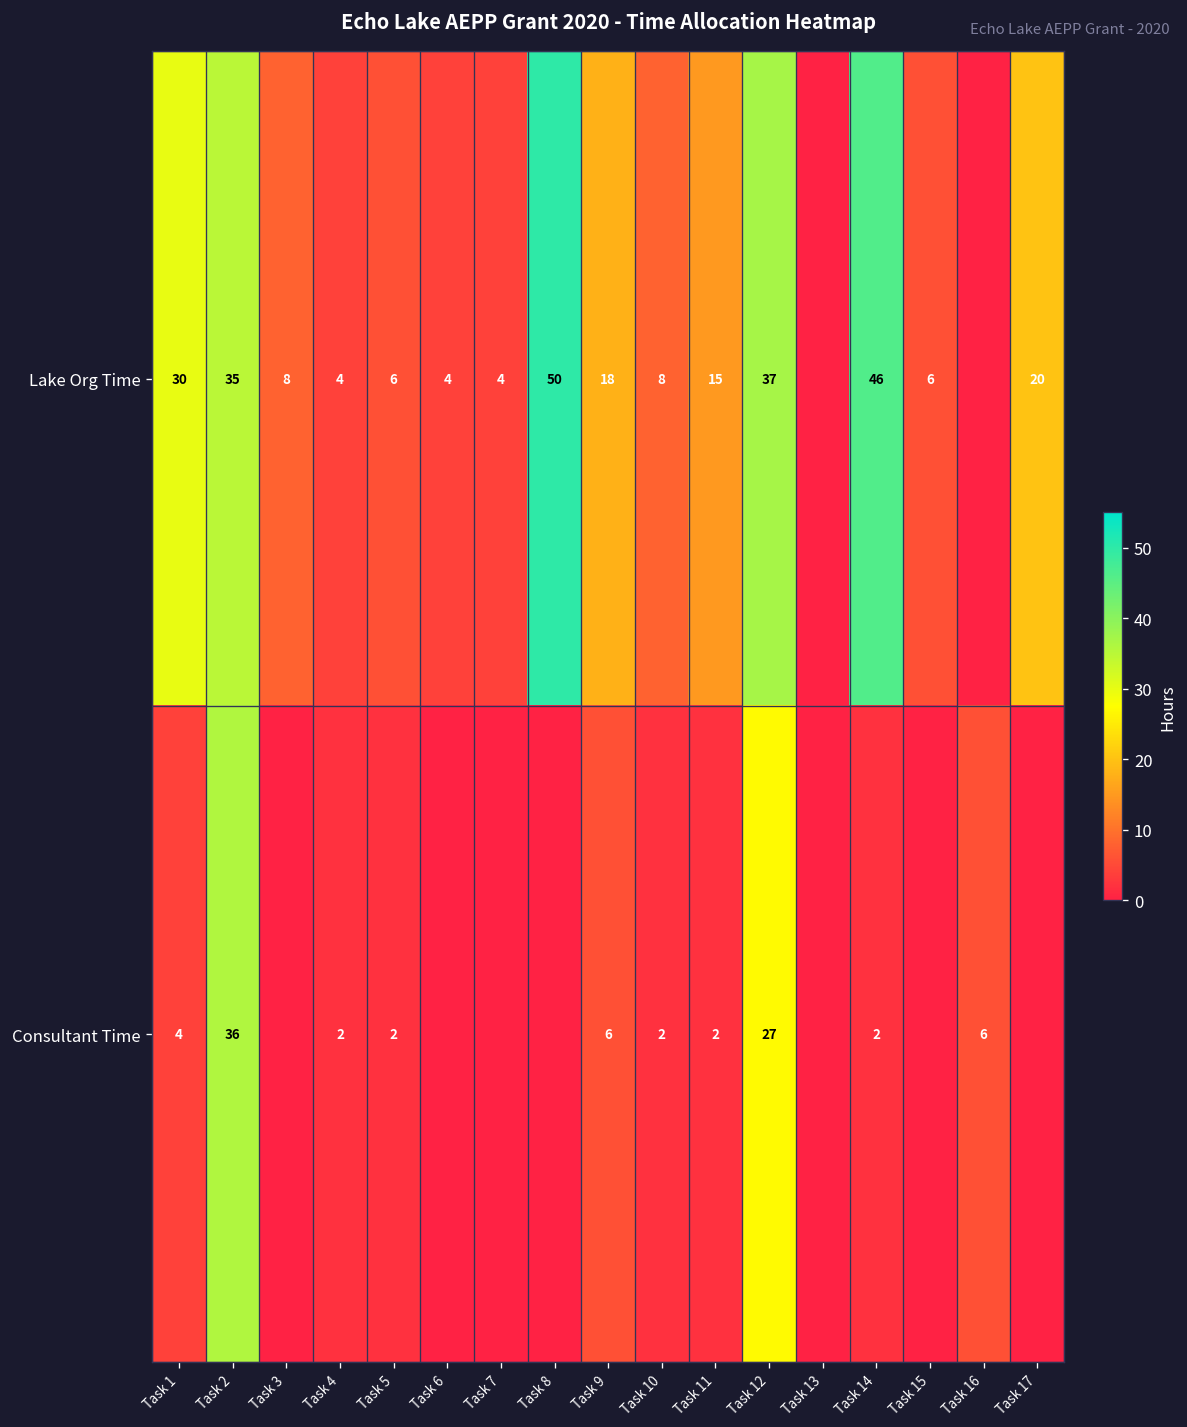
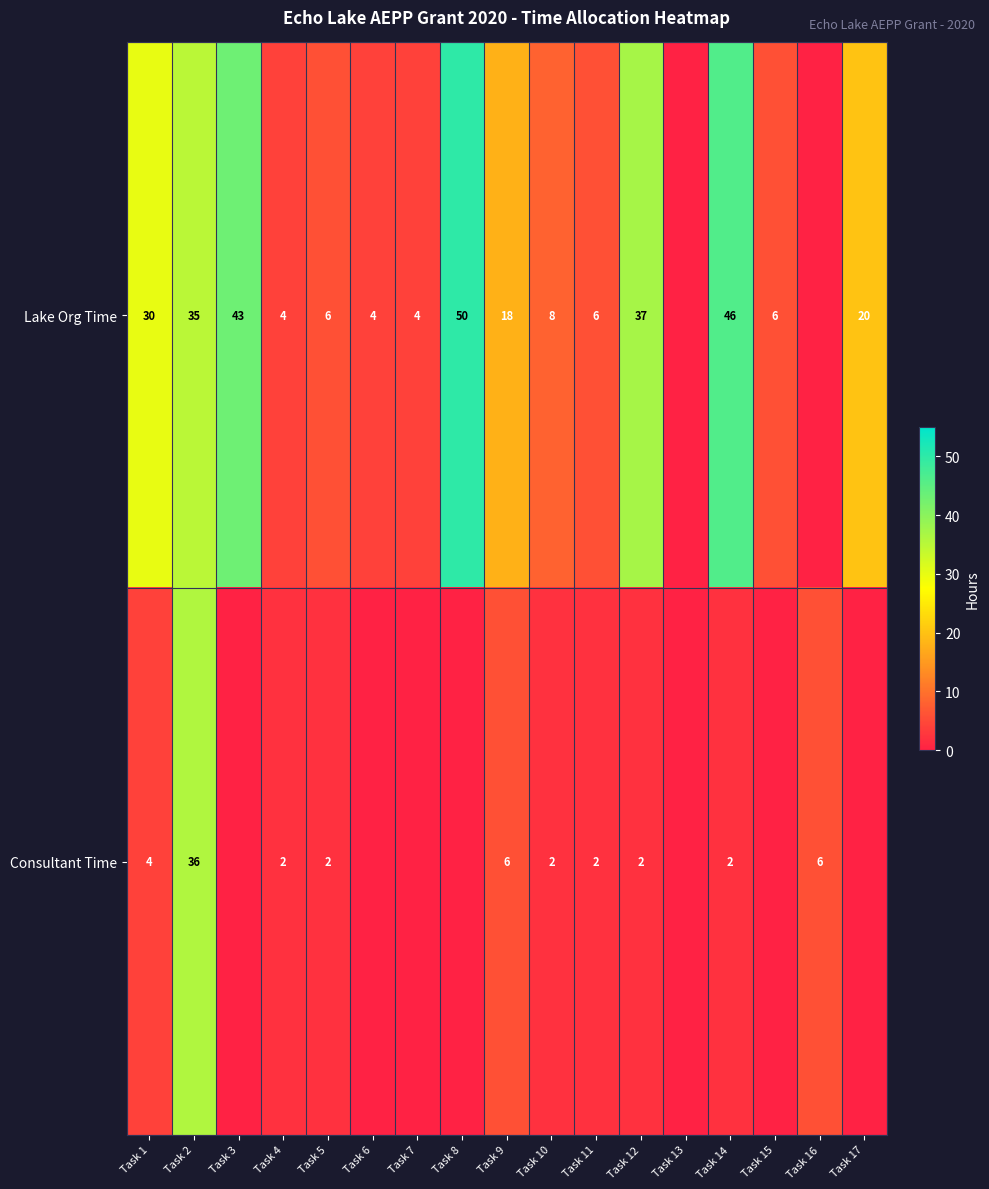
  {
    "Lake Org Time": {
      "Task 1": 30,
      "Task 2": 35,
-     "Task 3": 8,
+     "Task 3": 43,
      "Task 4": 4,
      "Task 5": 6,
      "Task 6": 4,
      "Task 7": 4,
      "Task 8": 50,
      "Task 9": 18,
      "Task 10": 8,
-     "Task 11": 15,
+     "Task 11": 6,
      "Task 12": 37,
      "Task 14": 46,
      "Task 15": 6,
      "Task 17": 20
    },
    "Consultant Time": {
      "Task 1": 4,
      "Task 2": 36,
      "Task 4": 2,
      "Task 5": 2,
      "Task 9": 6,
      "Task 10": 2,
      "Task 11": 2,
-     "Task 12": 27,
+     "Task 12": 2,
      "Task 14": 2,
      "Task 16": 6
    }
  }
